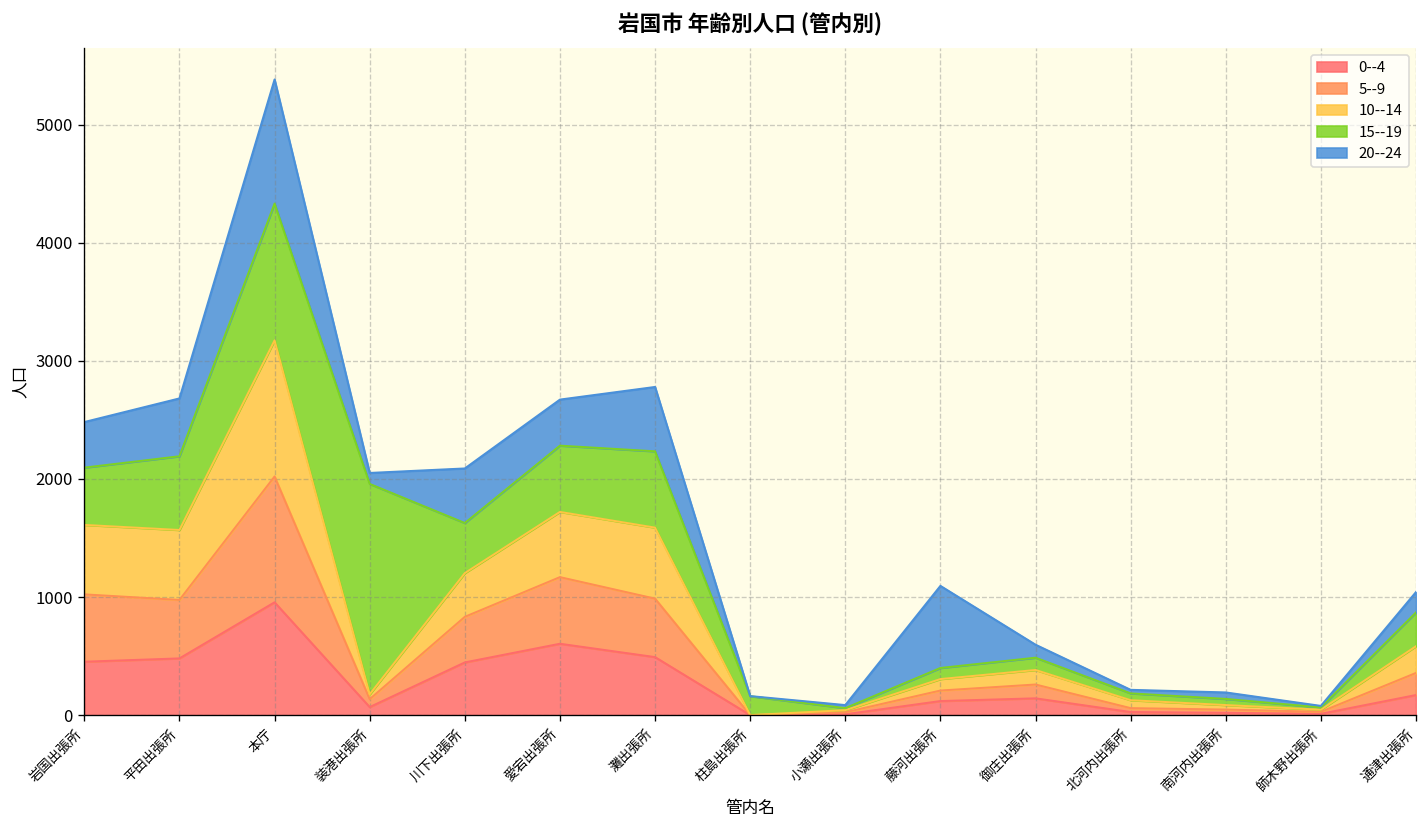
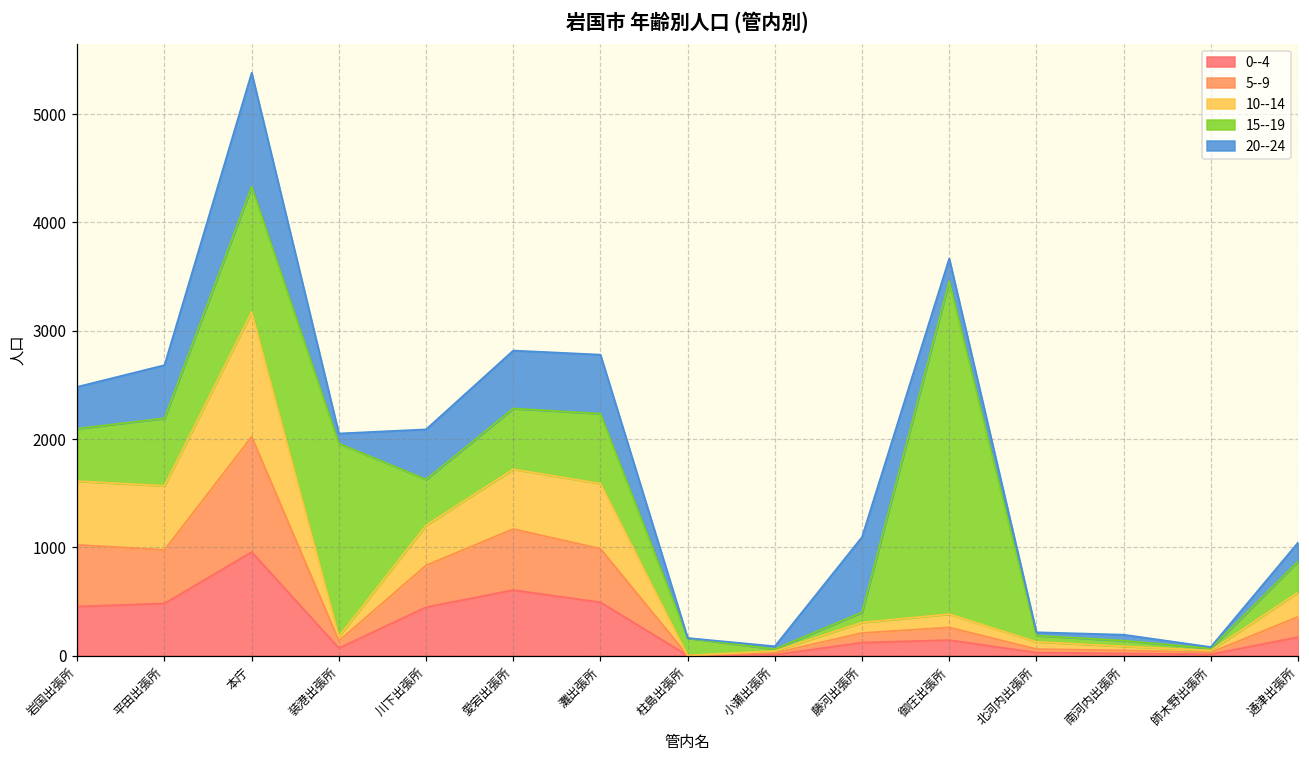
  {
    "15--19": {
      "岩国出張所": 500,
      "平田出張所": 600,
      "本庁": 1200,
      "装港出張所": 1800,
      "川下出張所": 400,
      "愛宕出張所": 600,
      "灘出張所": 600,
      "藤河出張所": 100,
-     "御庄出張所": 100,
+     "御庄出張所": 3100,
      "北河内出張所": 100,
      "南河内出張所": 100,
      "通津出張所": 300
    },
    "20--24": {
      "岩国出張所": 400,
      "平田出張所": 500,
      "本庁": 1100,
      "装港出張所": 100,
      "川下出張所": 500,
-     "愛宕出張所": 400,
+     "愛宕出張所": 500,
      "灘出張所": 500,
      "藤河出張所": 700,
-     "御庄出張所": 100,
+     "御庄出張所": 200,
      "北河内出張所": 0,
      "南河内出張所": 100,
      "通津出張所": 200
    }
  }
